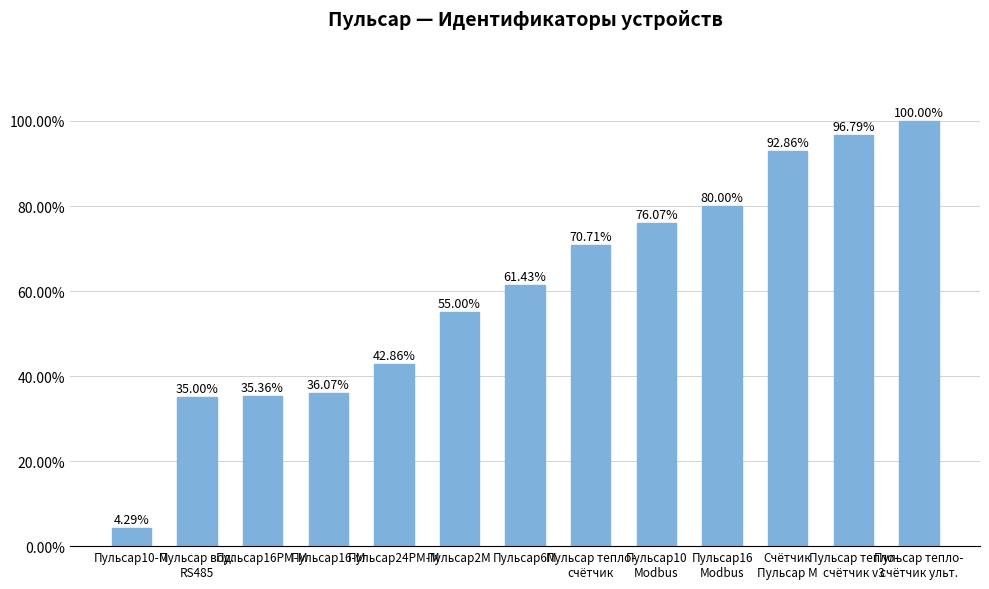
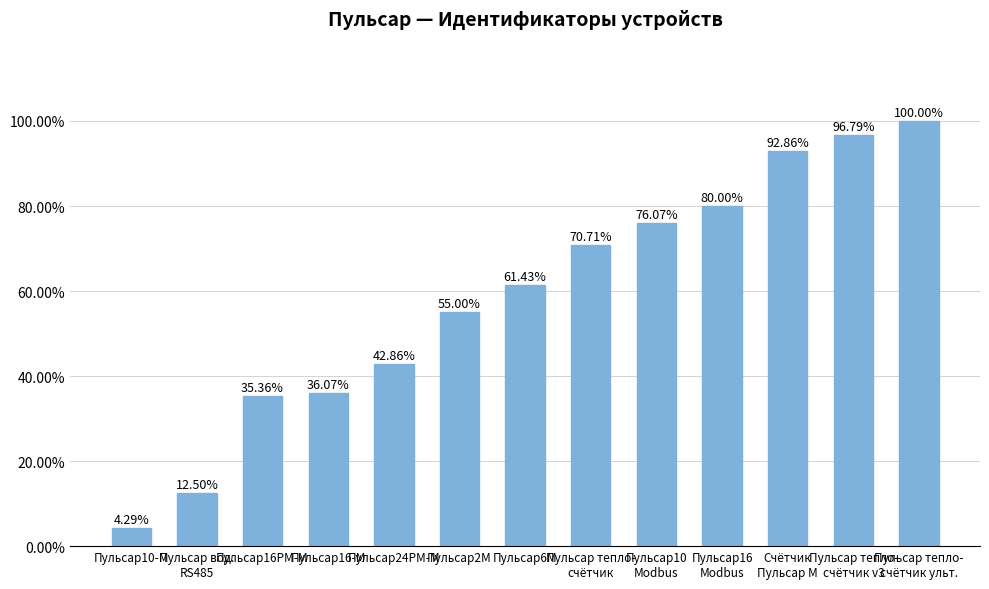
  {
    "Пульсар10-М": "4.29%",
-   "Пульсар вод. RS485": "35.00%",
+   "Пульсар вод. RS485": "12.50%",
    "Пульсар тепло- счётчик": "70.71%",
    "Пульсар16 Modbus": "80.00%"
  }
